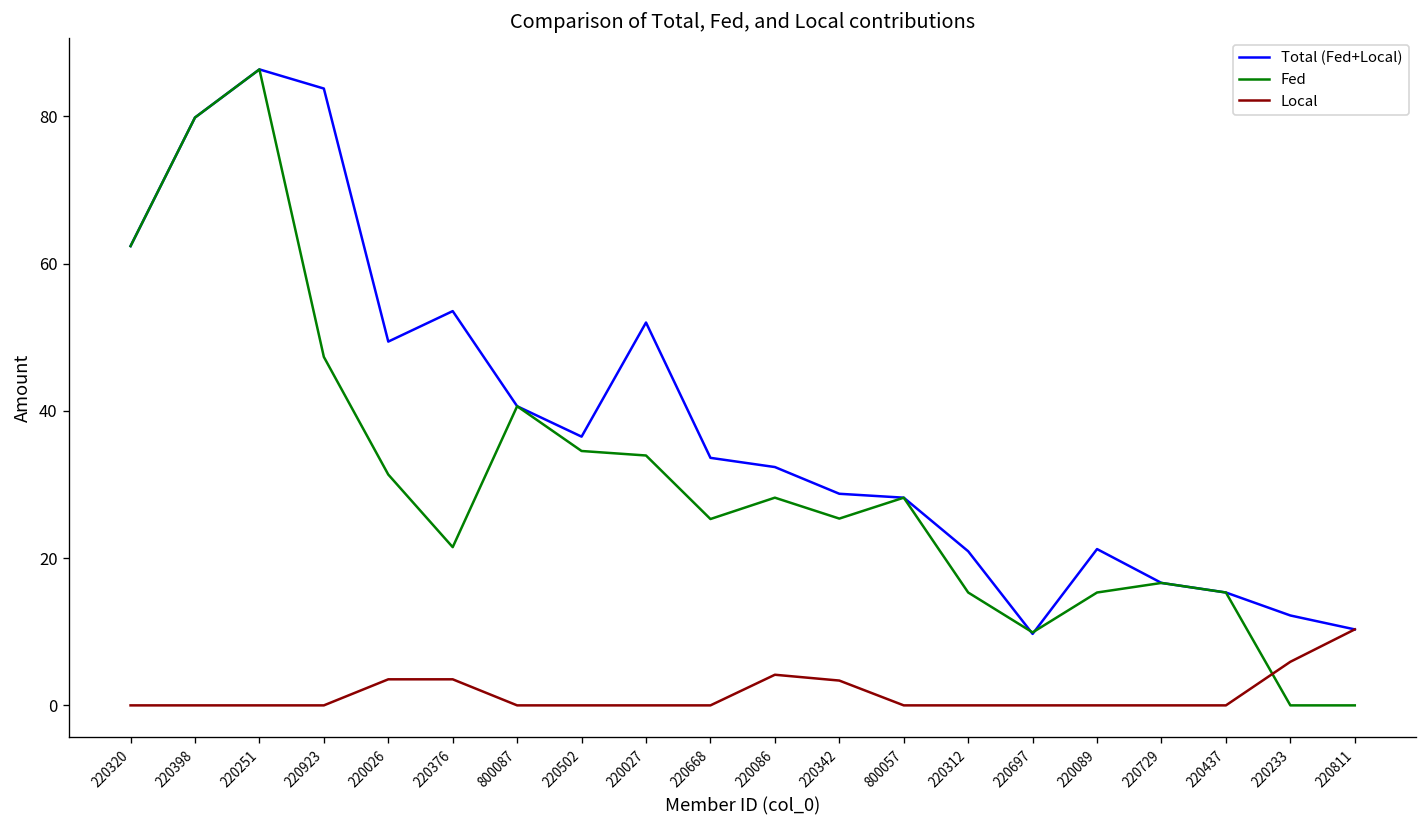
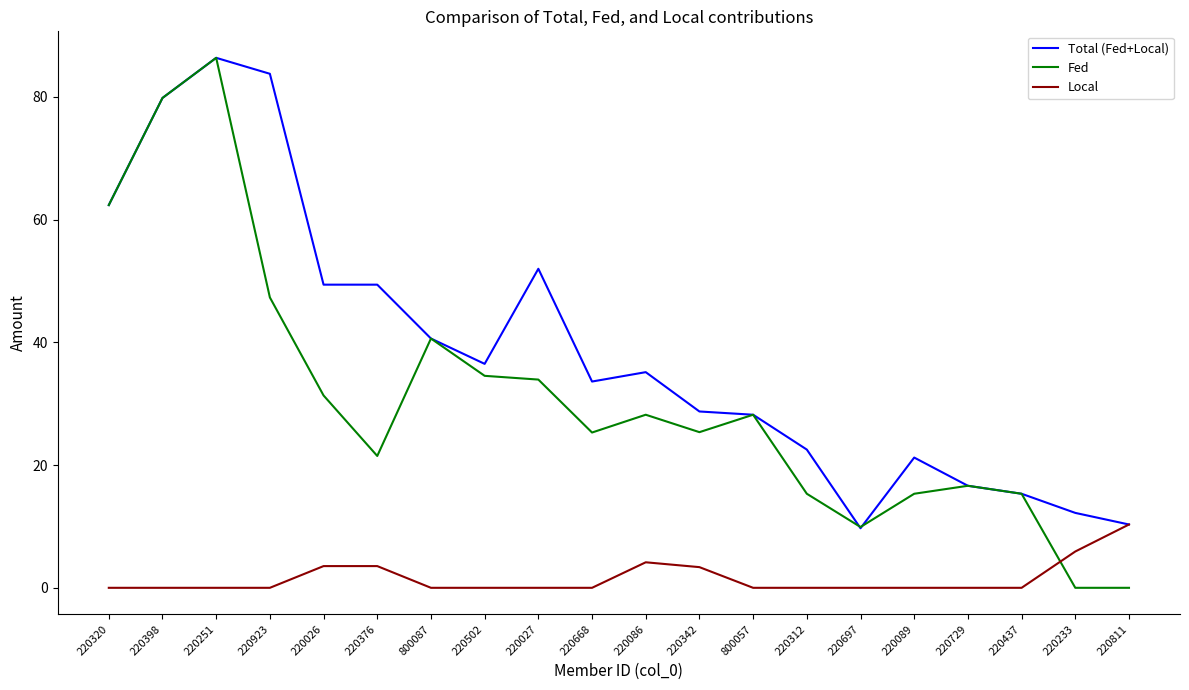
  {
    "Total (Fed+Local)": {
      "220923": 84,
      "220026": 49,
-     "220376": 54,
+     "220376": 49,
      "220502": 37,
      "220027": 52,
      "220668": 34,
-     "220086": 32,
+     "220086": 35,
      "220342": 29,
-     "220312": 21,
+     "220312": 23,
      "220089": 21,
      "220233": 12
    },
    "Fed": {
      "220923": 47,
      "220026": 31,
      "220376": 21,
      "220502": 35,
      "220027": 34,
      "220668": 25,
      "220086": 28,
      "220342": 25,
      "220312": 15,
      "220089": 15,
      "220233": 0,
      "220811": 0
    },
    "Local": {
      "220320": 0,
      "220398": 0,
      "220251": 0,
      "220923": 0,
      "220026": 4,
      "220376": 4,
      "800087": 0,
      "220502": 0,
      "220027": 0,
      "220668": 0,
      "220086": 4,
      "220342": 3,
      "800057": 0,
      "220312": 0,
      "220697": 0,
      "220089": 0,
      "220729": 0,
      "220437": 0,
      "220233": 6
    }
  }
